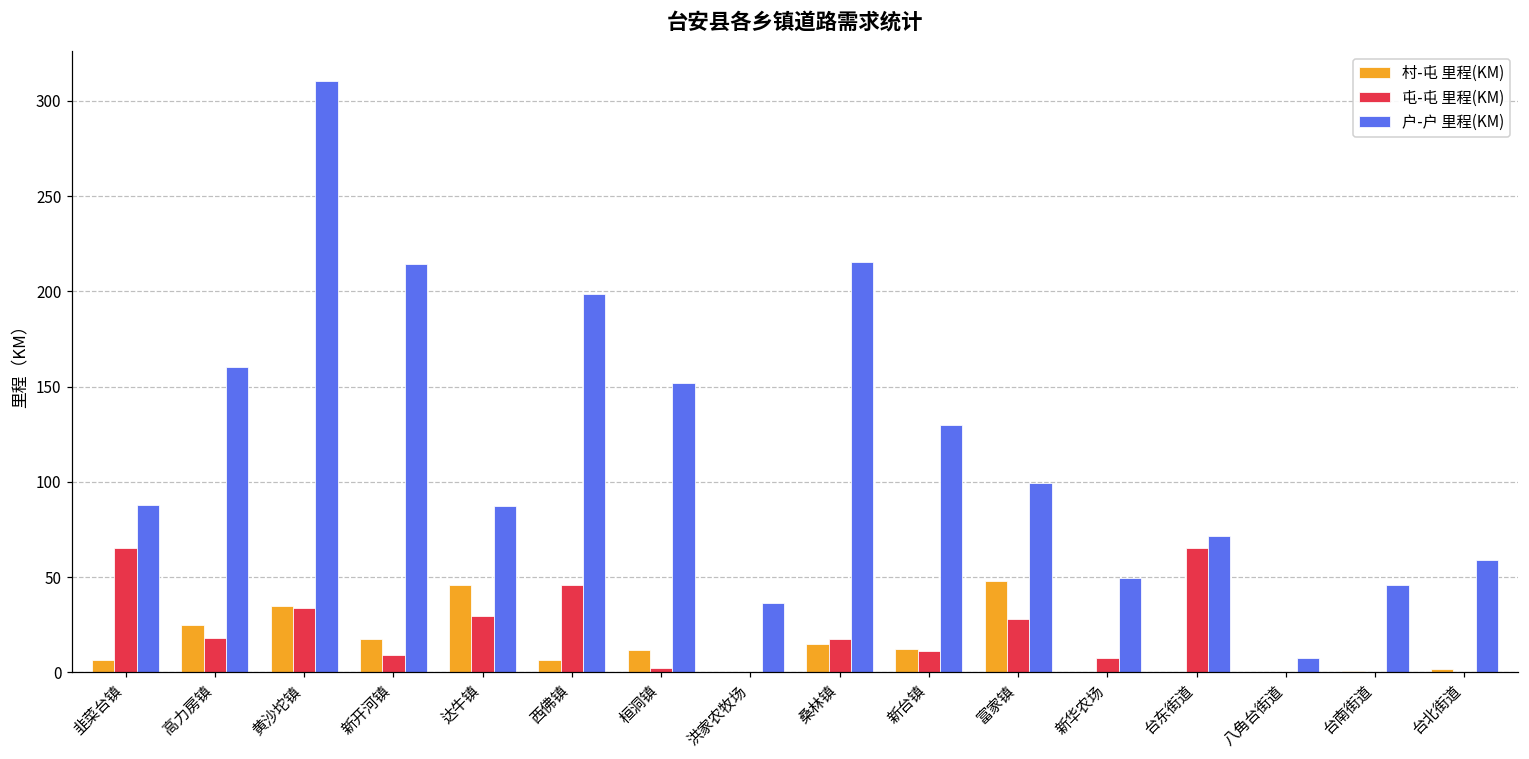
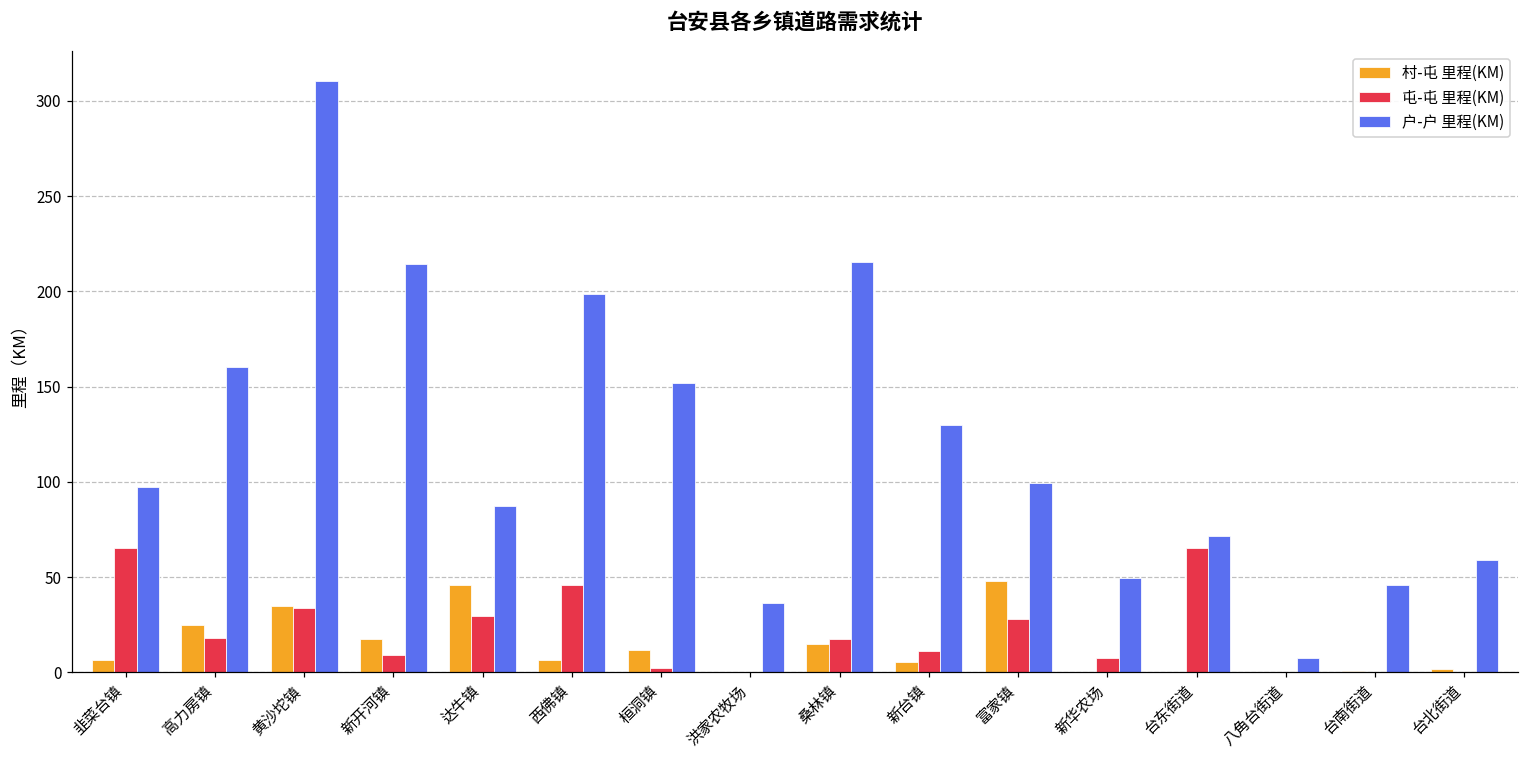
  {
    "村-屯 里程(KM)": {
      "韭菜台镇": 6,
      "高力房镇": 25,
      "黄沙坨镇": 35,
      "新开河镇": 18,
      "达牛镇": 46,
      "西佛镇": 7,
      "桓洞镇": 12,
      "洪家农牧场": 0,
      "桑林镇": 15,
-     "新台镇": 12,
+     "新台镇": 6,
      "富家镇": 48,
      "新华农场": 0,
      "台东街道": 0,
      "八角台街道": 0,
      "台北街道": 2
    },
    "屯-屯 里程(KM)": {
      "韭菜台镇": 65,
      "高力房镇": 18,
      "黄沙坨镇": 34,
      "新开河镇": 9,
      "达牛镇": 30,
      "西佛镇": 46,
      "桓洞镇": 3,
      "洪家农牧场": 0,
      "桑林镇": 18,
      "新台镇": 11,
      "富家镇": 28,
      "新华农场": 7,
      "台东街道": 65,
      "八角台街道": 0,
      "台南街道": 0,
      "台北街道": 0
    },
    "户-户 里程(KM)": {
-     "韭菜台镇": 88,
+     "韭菜台镇": 97,
      "高力房镇": 160,
      "黄沙坨镇": 311,
      "新开河镇": 215,
      "达牛镇": 87,
      "西佛镇": 199,
      "桓洞镇": 152,
      "洪家农牧场": 36,
      "桑林镇": 216,
      "新台镇": 130,
      "富家镇": 99,
      "新华农场": 49,
      "台东街道": 72,
      "八角台街道": 8,
      "台南街道": 46,
      "台北街道": 59
    }
  }
